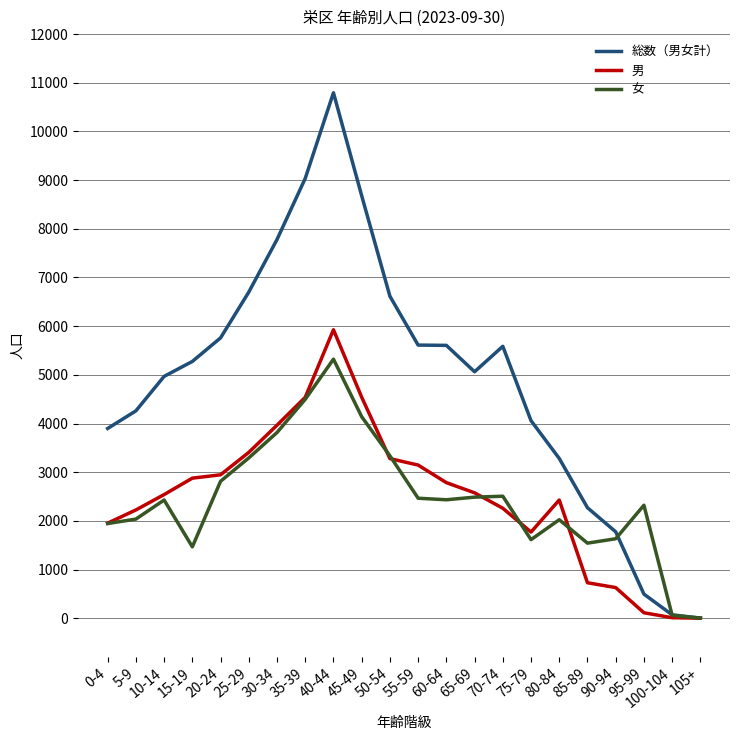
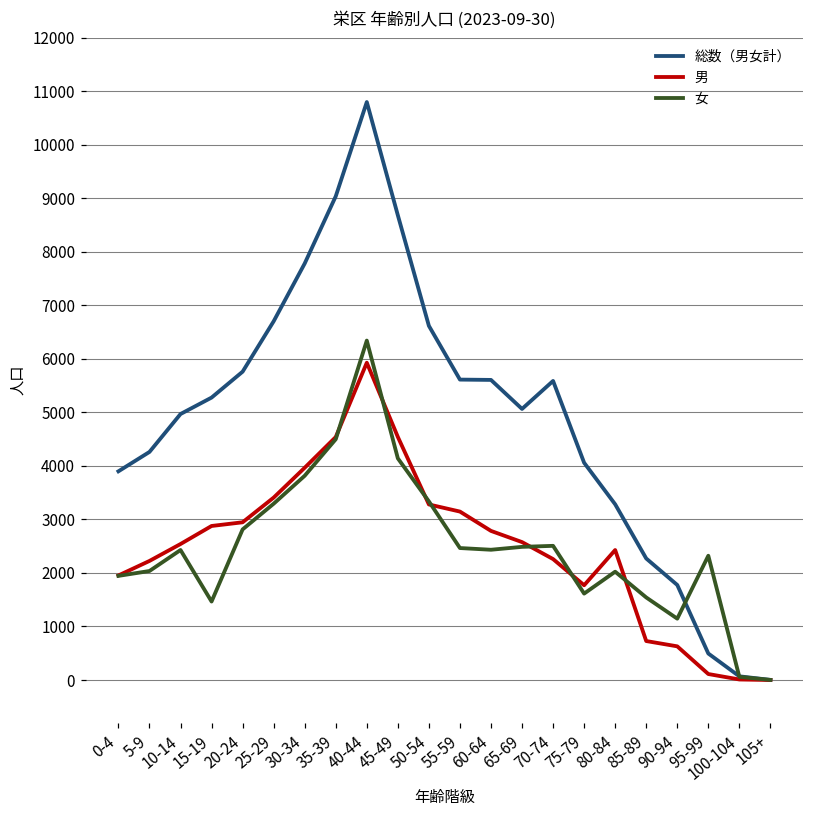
  {
    "総数（男女計）": {
      "0-4": 3900,
      "5-9": 4300,
      "10-14": 5000,
      "15-19": 5300,
      "20-24": 5800,
      "25-29": 6700,
      "30-34": 7800,
      "35-39": 9000,
      "40-44": 10800,
      "45-49": 8700,
      "50-54": 6600,
      "55-59": 5600,
      "60-64": 5600,
      "65-69": 5100,
      "70-74": 5600,
      "75-79": 4100,
      "80-84": 3300,
      "85-89": 2300,
      "90-94": 1800,
      "95-99": 500
    },
    "男": {
      "5-9": 2200,
      "10-14": 2500,
      "15-19": 2900,
      "20-24": 2900,
      "25-29": 3400,
      "30-34": 4000,
      "40-44": 5900,
      "45-49": 4500,
      "50-54": 3300,
      "55-59": 3100,
      "60-64": 2800,
      "65-69": 2600,
      "70-74": 2300,
      "75-79": 1800,
      "80-84": 2400,
      "85-89": 700,
      "90-94": 600,
      "95-99": 100
    },
    "女": {
      "5-9": 2000,
      "10-14": 2400,
      "15-19": 1500,
      "20-24": 2800,
      "25-29": 3300,
      "30-34": 3800,
-     "40-44": 5300,
+     "40-44": 6300,
      "45-49": 4100,
      "50-54": 3300,
      "55-59": 2500,
      "60-64": 2400,
      "65-69": 2500,
      "70-74": 2500,
      "75-79": 1600,
      "80-84": 2000,
      "85-89": 1500,
-     "90-94": 1600,
+     "90-94": 1100,
      "95-99": 2300
    }
  }
